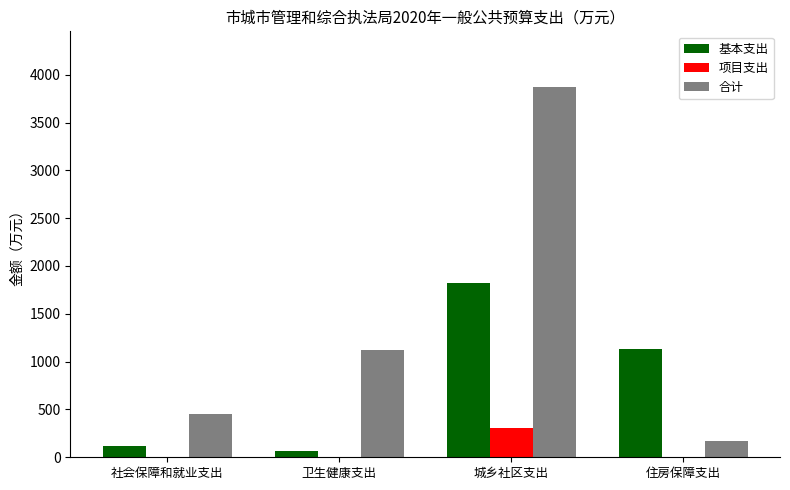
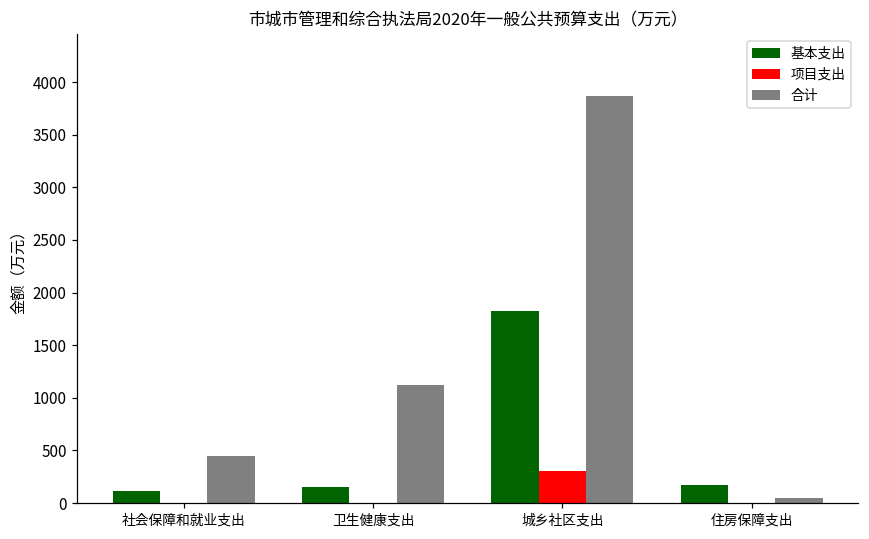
  {
    "基本支出": {
      "社会保障和就业支出": 100,
-     "卫生健康支出": 100,
+     "卫生健康支出": 200,
      "城乡社区支出": 1800,
-     "住房保障支出": 1100
+     "住房保障支出": 200
    },
    "项目支出": {
      "社会保障和就业支出": 0,
      "卫生健康支出": 0,
      "城乡社区支出": 300,
      "住房保障支出": 0
    },
    "合计": {
      "社会保障和就业支出": 500,
      "卫生健康支出": 1100,
      "城乡社区支出": 3900,
-     "住房保障支出": 200
+     "住房保障支出": 0
    }
  }
